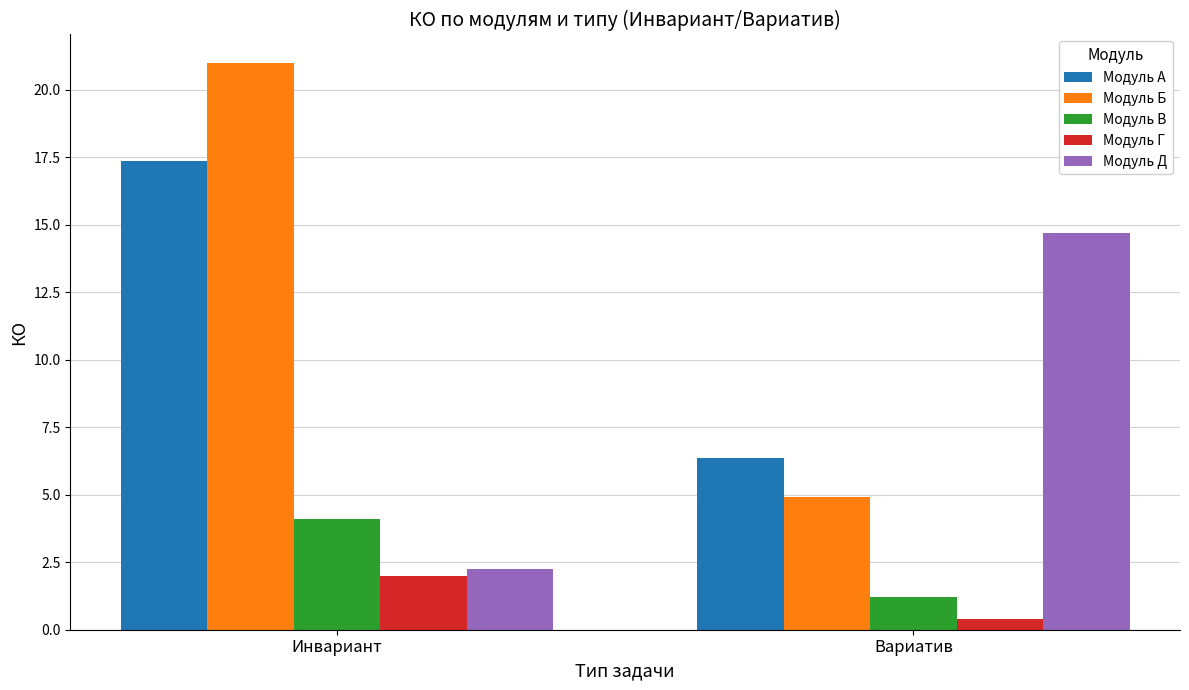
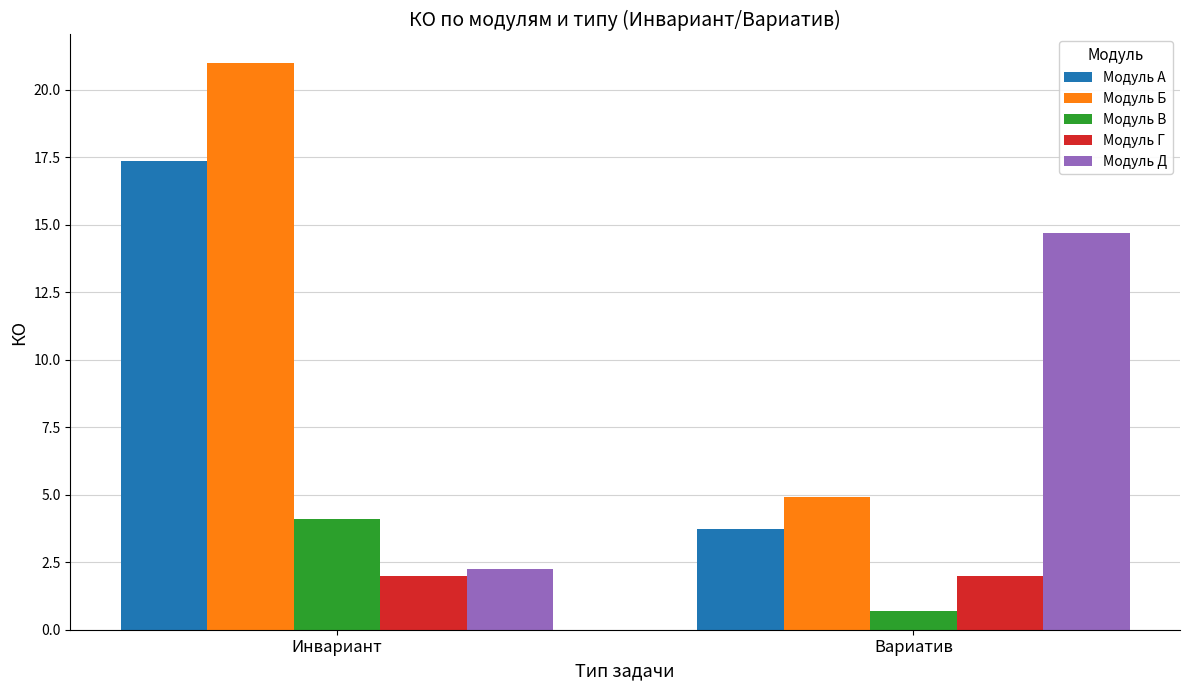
  {
    "Модуль А": {
      "Инвариант": 17.4,
-     "Вариатив": 6.4
+     "Вариатив": 3.7
    },
    "Модуль Б": {
      "Инвариант": 21.0,
      "Вариатив": 4.9
    },
    "Модуль В": {
      "Инвариант": 4.1,
-     "Вариатив": 1.2
+     "Вариатив": 0.7
    },
    "Модуль Г": {
      "Инвариант": 2.0,
-     "Вариатив": 0.4
+     "Вариатив": 2.0
    },
    "Модуль Д": {
      "Инвариант": 2.3,
      "Вариатив": 14.7
    }
  }
